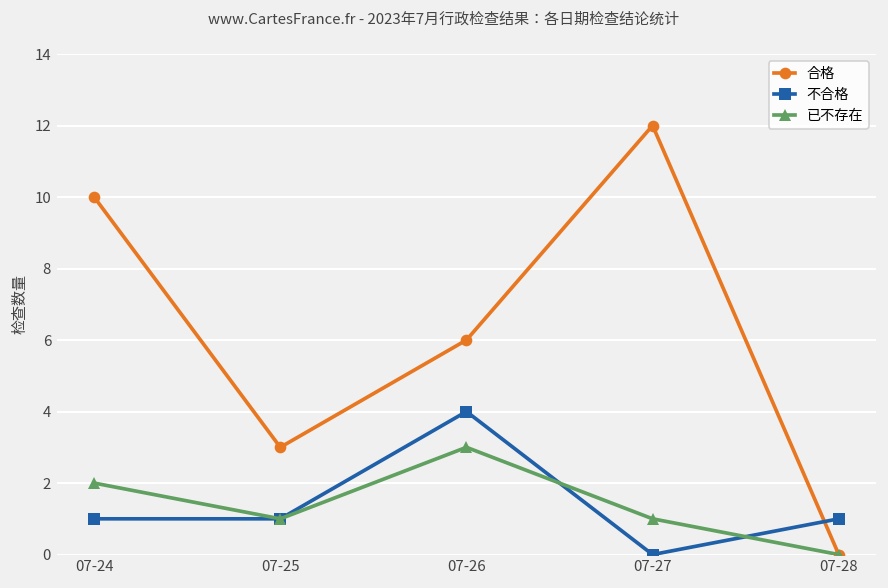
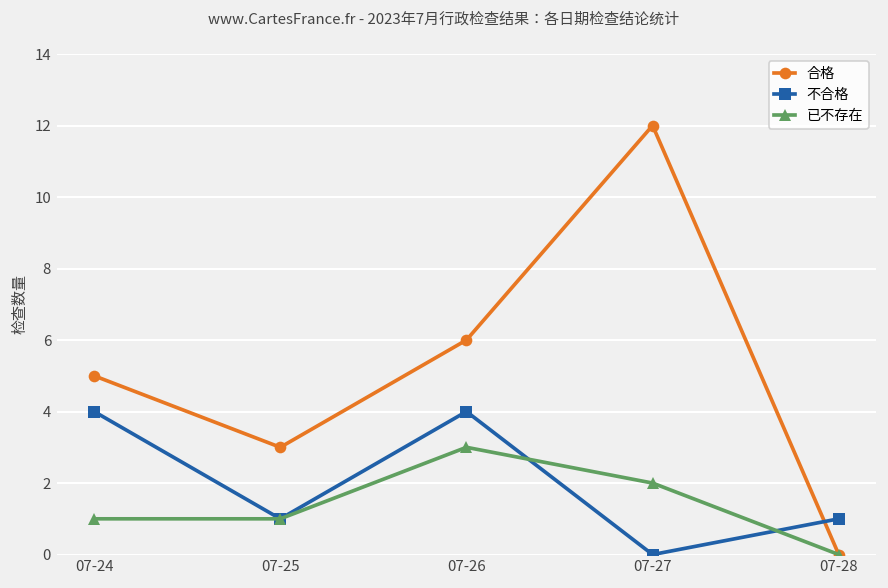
  {
    "合格": {
-     "07-24": 10,
+     "07-24": 5,
      "07-25": 3,
      "07-26": 6,
      "07-27": 12
    },
    "不合格": {
-     "07-24": 1,
+     "07-24": 4,
      "07-26": 4,
      "07-27": 0,
      "07-28": 1
    },
    "已不存在": {
-     "07-24": 2,
+     "07-24": 1,
      "07-26": 3,
-     "07-27": 1
+     "07-27": 2
    }
  }
